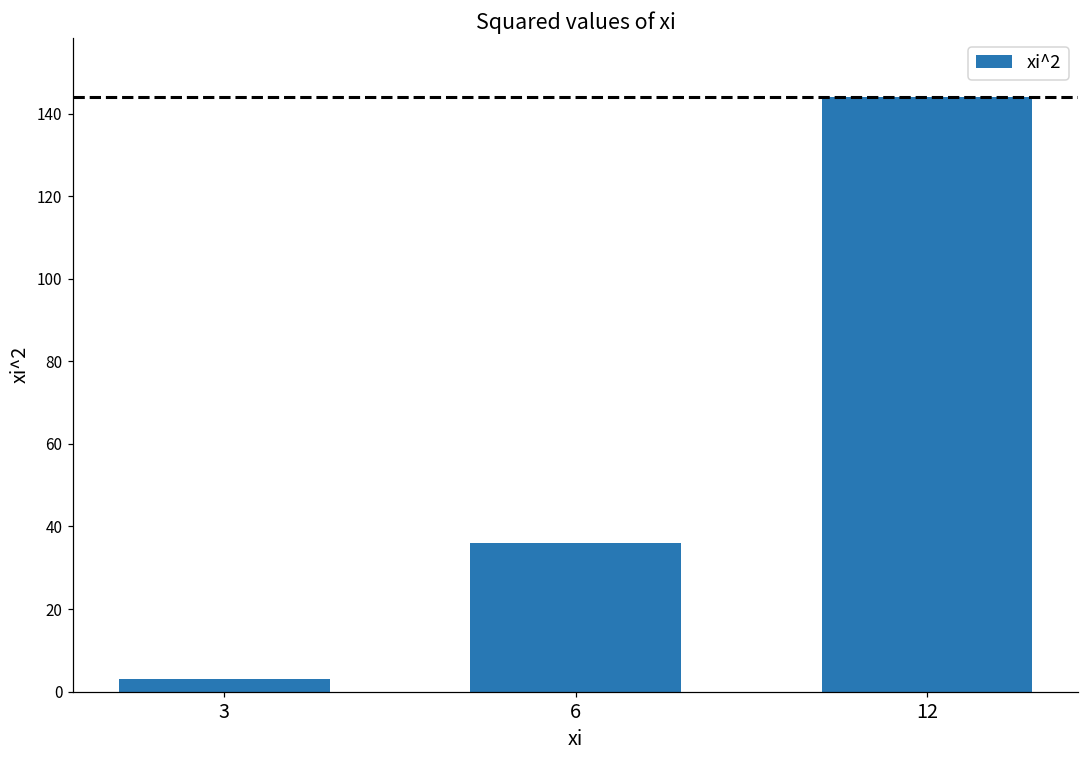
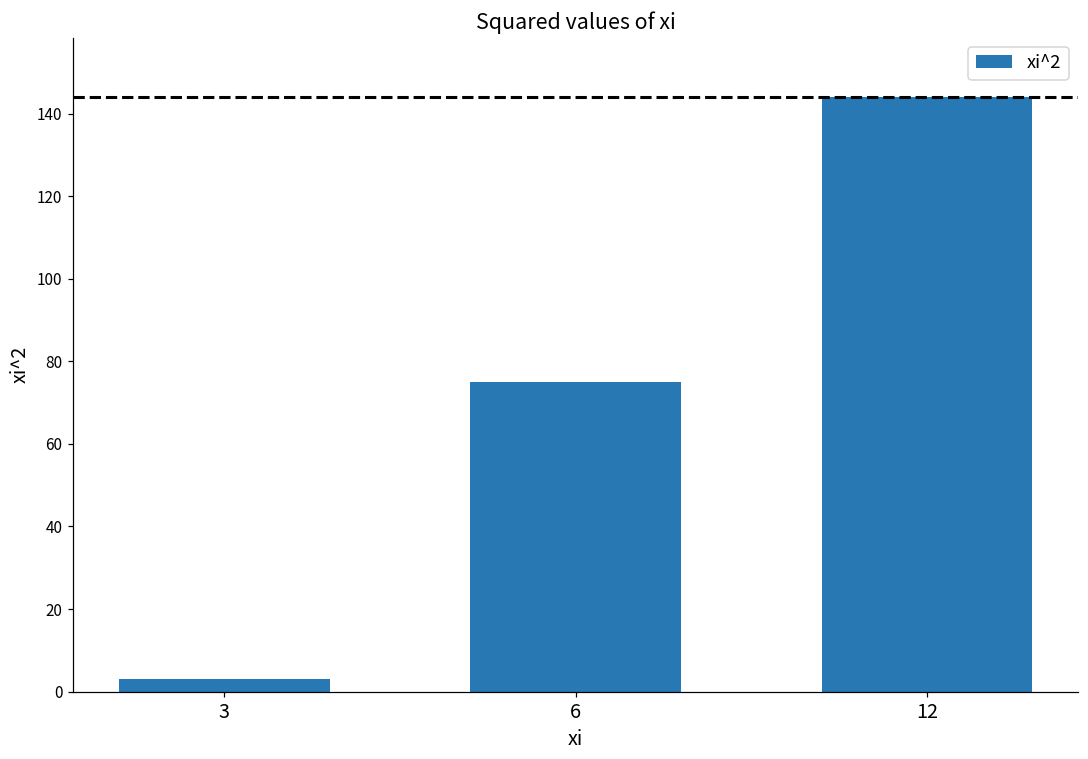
  {
    "3": 3,
-   "6": 36,
+   "6": 75,
    "12": 144
  }
